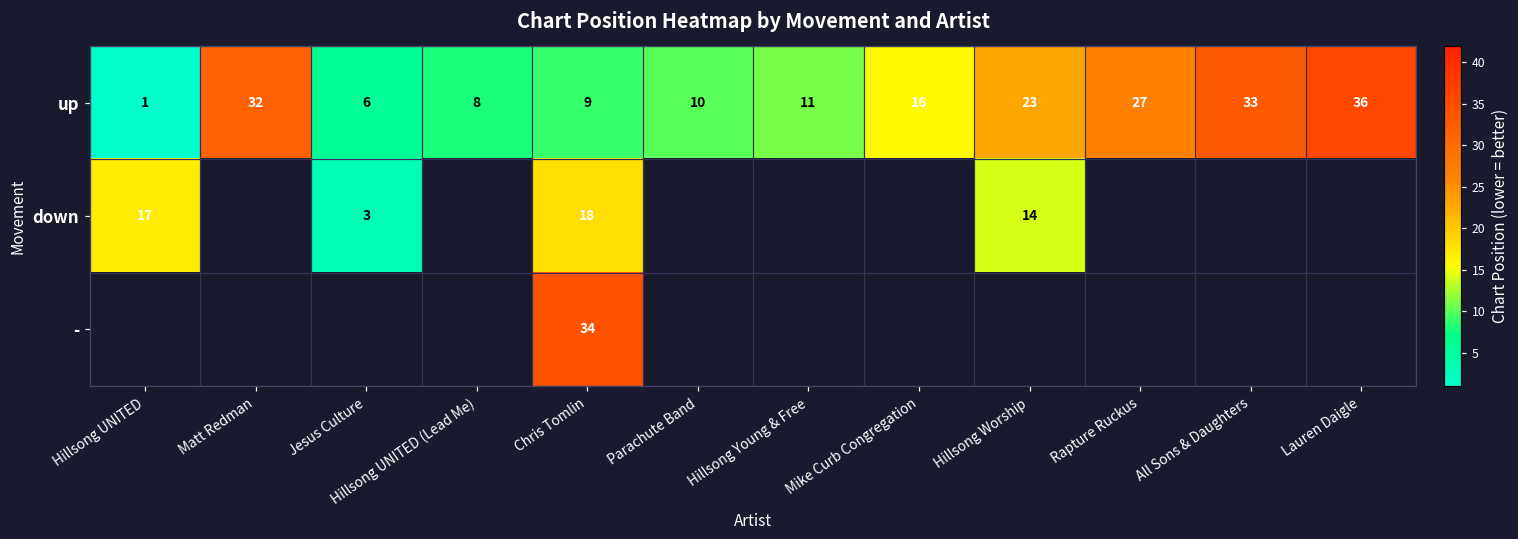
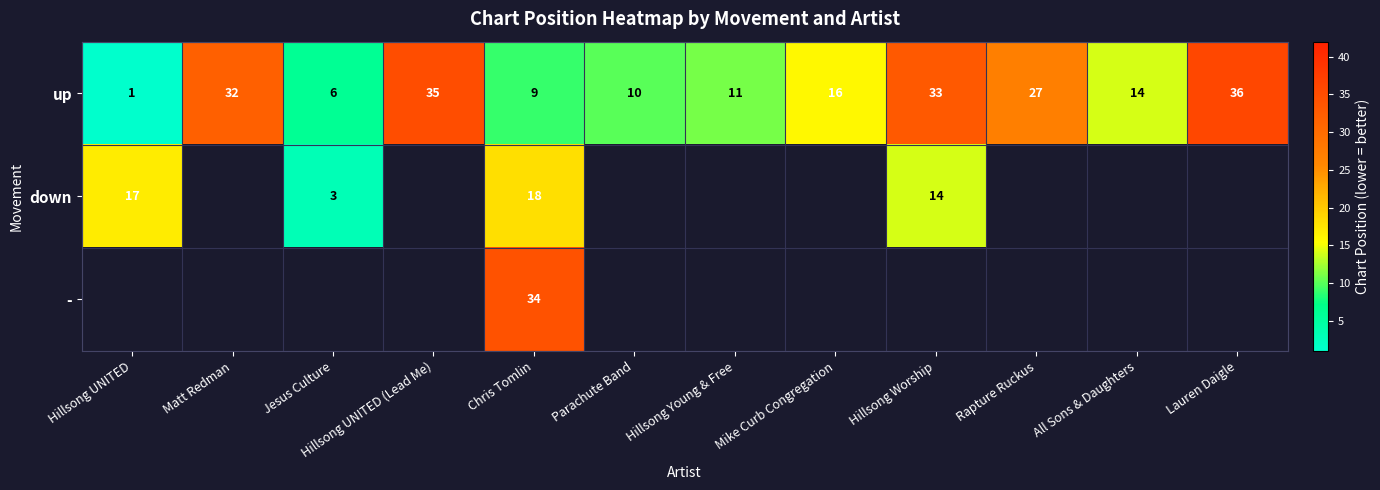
  {
    "up": {
      "Hillsong UNITED": 1,
      "Matt Redman": 32,
      "Jesus Culture": 6,
-     "Hillsong UNITED (Lead Me)": 8,
+     "Hillsong UNITED (Lead Me)": 35,
      "Chris Tomlin": 9,
      "Parachute Band": 10,
      "Hillsong Young & Free": 11,
      "Mike Curb Congregation": 16,
-     "Hillsong Worship": 23,
+     "Hillsong Worship": 33,
      "Rapture Ruckus": 27,
-     "All Sons & Daughters": 33,
+     "All Sons & Daughters": 14,
      "Lauren Daigle": 36
    },
    "down": {
      "Hillsong UNITED": 17,
      "Jesus Culture": 3,
      "Chris Tomlin": 18,
      "Hillsong Worship": 14
    },
    "-": {
      "Chris Tomlin": 34
    }
  }
